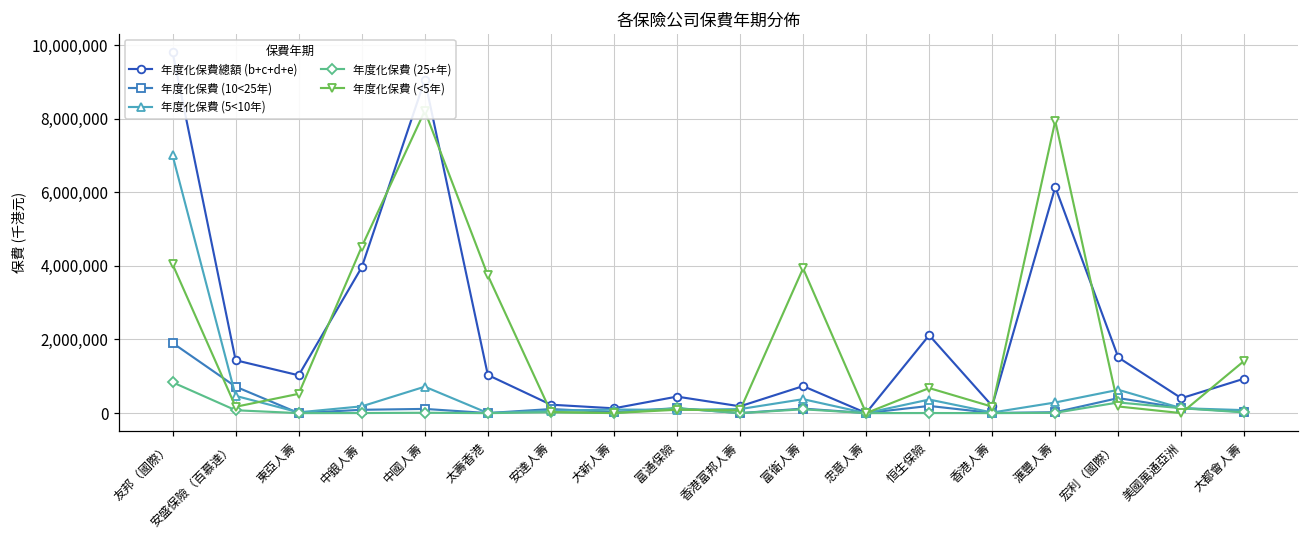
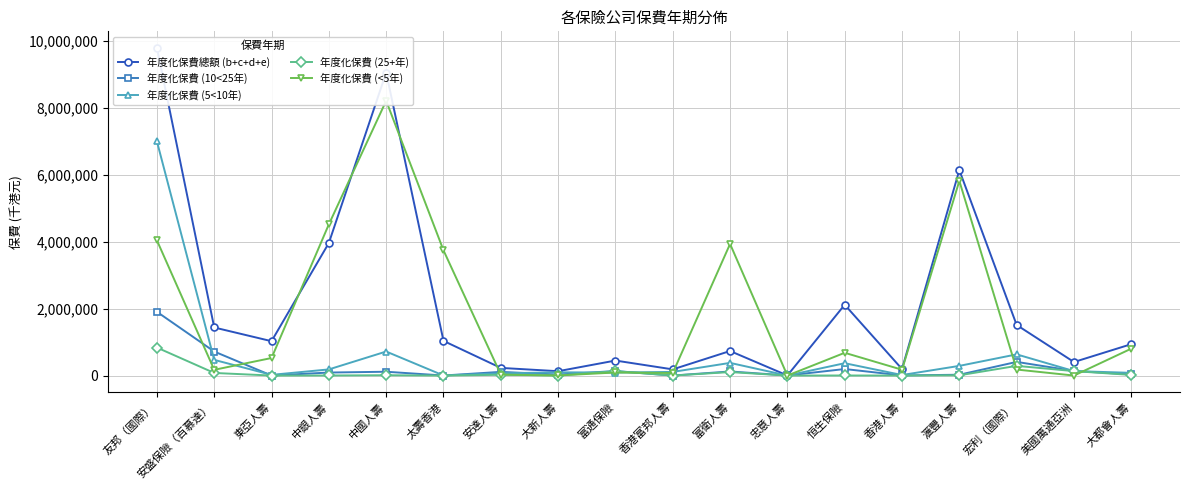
  {
    "年度化保費 (<5年)": {
      "友邦（國際）": "4,000,000",
      "安盛保險（百慕達）": "200,000",
      "東亞人壽": "500,000",
      "中銀人壽": "4,500,000",
      "太壽香港": "3,700,000",
      "富衛人壽": "3,900,000",
      "恒生保險": "700,000",
-     "滙豐人壽": "7,900,000",
+     "滙豐人壽": "5,800,000",
      "宏利（國際）": "200,000",
      "美國萬通亞洲": "0",
-     "大都會人壽": "1,400,000"
+     "大都會人壽": "800,000"
    }
  }
